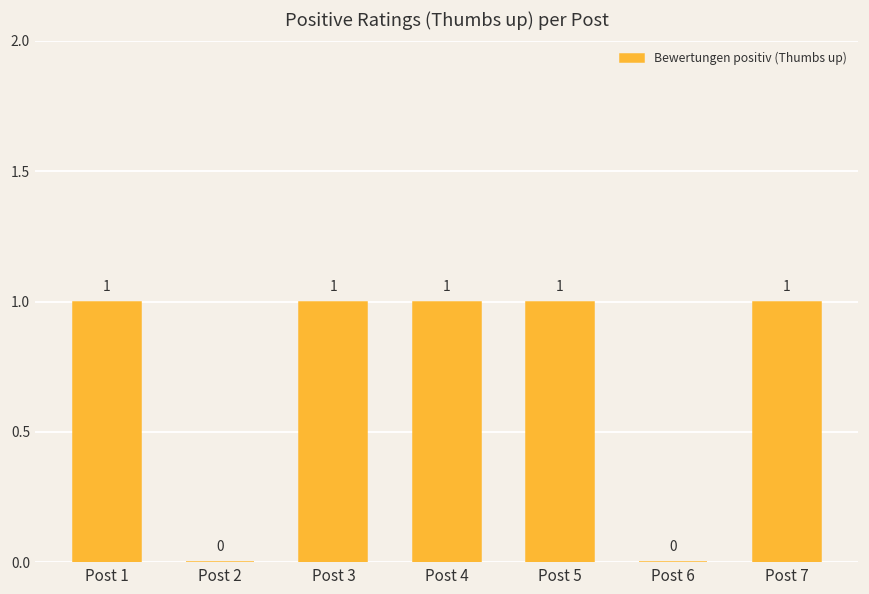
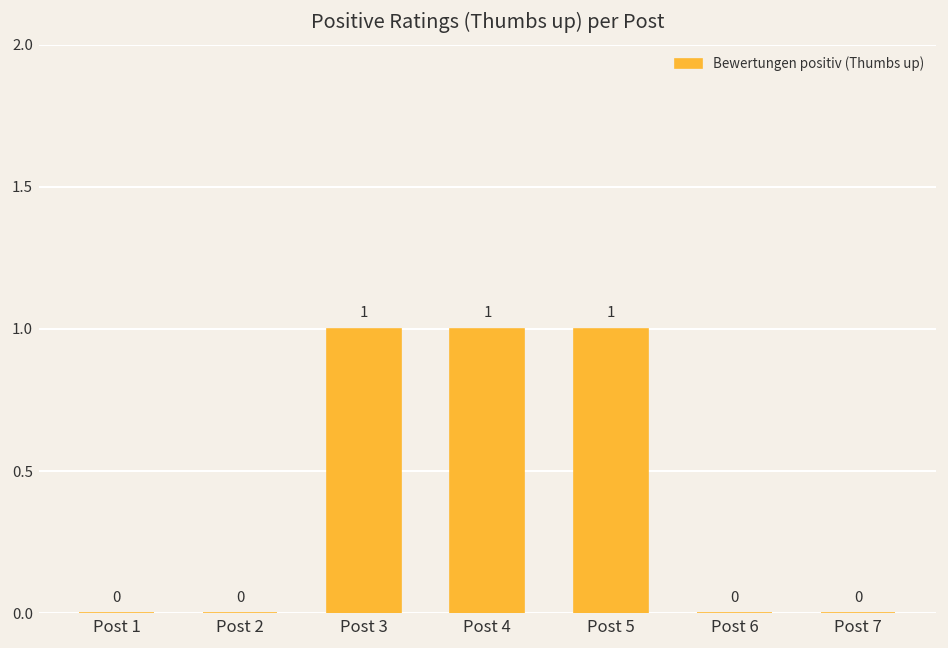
  {
-   "Post 1": 1,
+   "Post 1": 0,
    "Post 2": 0,
    "Post 3": 1,
    "Post 4": 1,
    "Post 5": 1,
    "Post 6": 0,
-   "Post 7": 1
+   "Post 7": 0
  }
